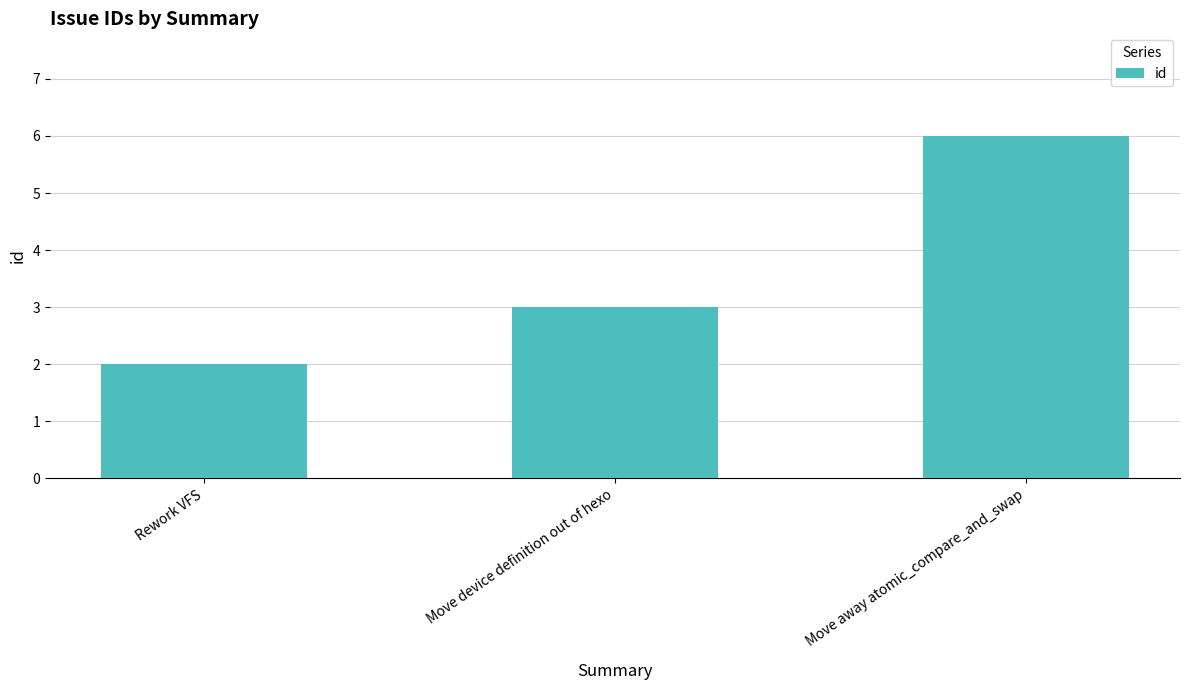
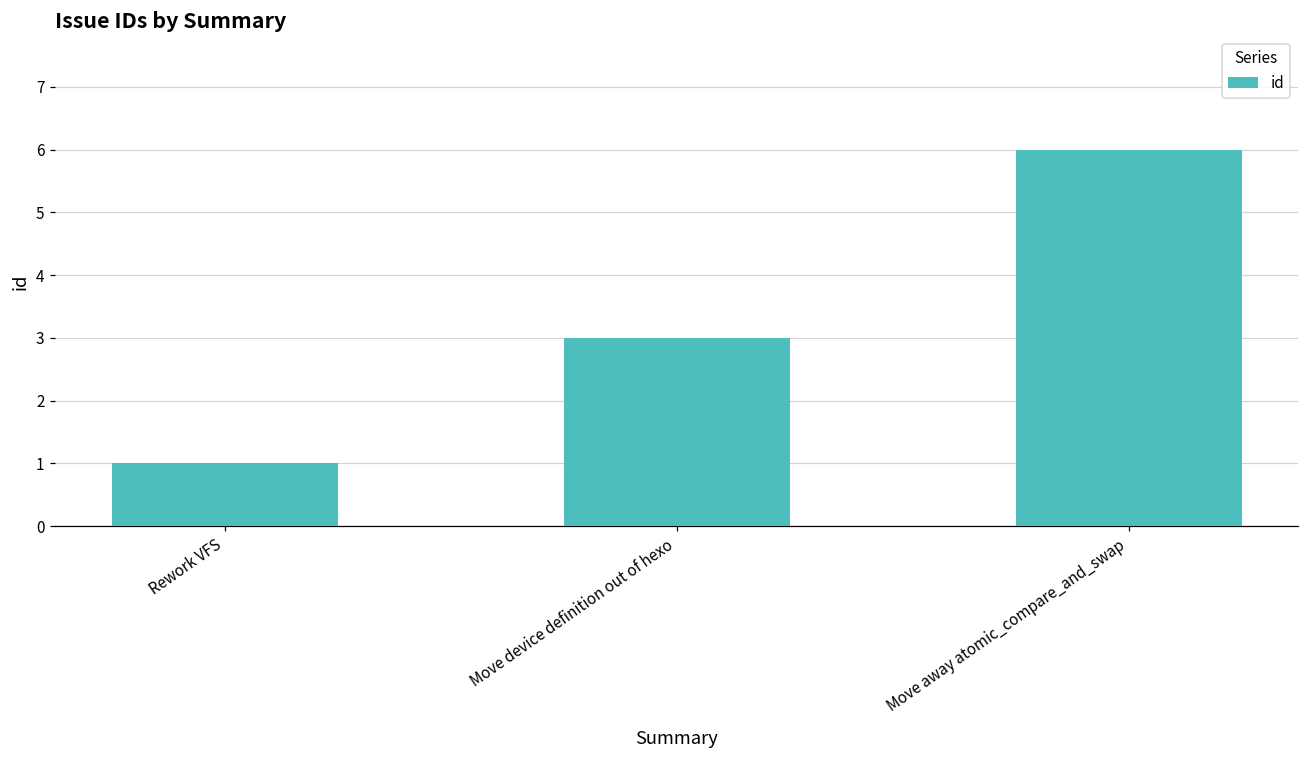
  {
-   "Rework VFS": 2,
+   "Rework VFS": 1,
    "Move device definition out of hexo": 3,
    "Move away atomic_compare_and_swap": 6
  }
